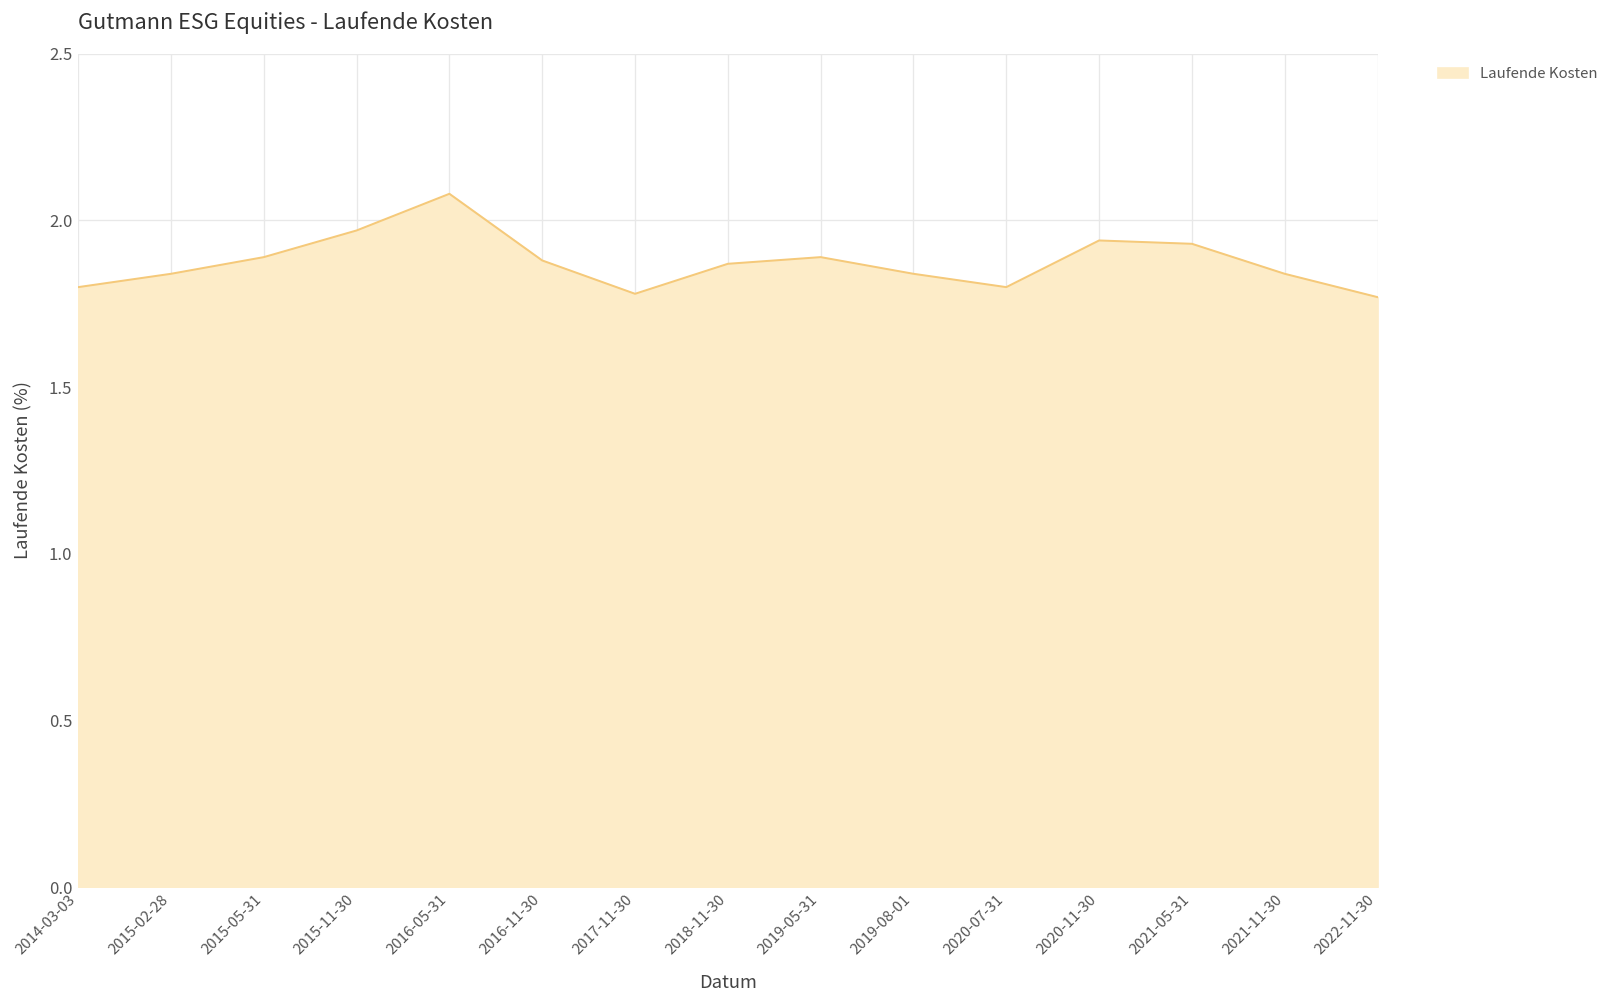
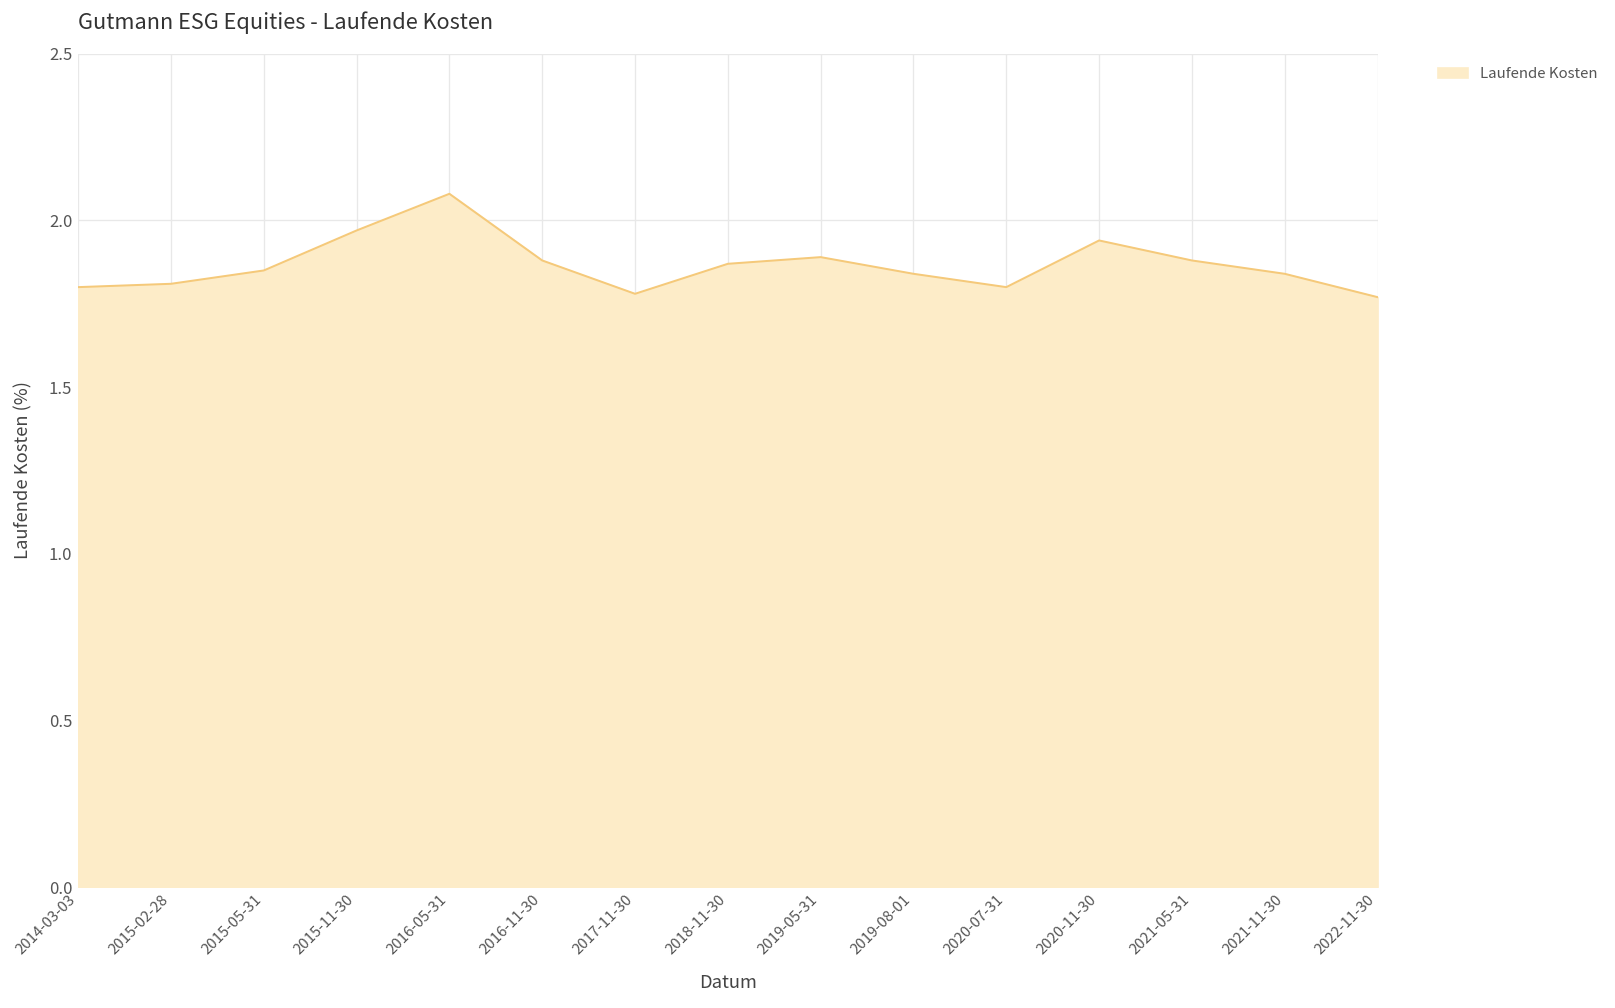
  {
    "2014-03-03": 1.80,
-   "2015-02-28": 1.84,
-   "2015-05-31": 1.89,
+   "2015-02-28": 1.81,
+   "2015-05-31": 1.85,
    "2015-11-30": 1.97,
    "2016-05-31": 2.08,
    "2016-11-30": 1.88,
    "2017-11-30": 1.78,
    "2018-11-30": 1.87,
    "2019-05-31": 1.89,
    "2019-08-01": 1.84,
    "2020-07-31": 1.80,
    "2020-11-30": 1.94,
-   "2021-05-31": 1.93,
+   "2021-05-31": 1.88,
    "2021-11-30": 1.84,
    "2022-11-30": 1.77
  }
